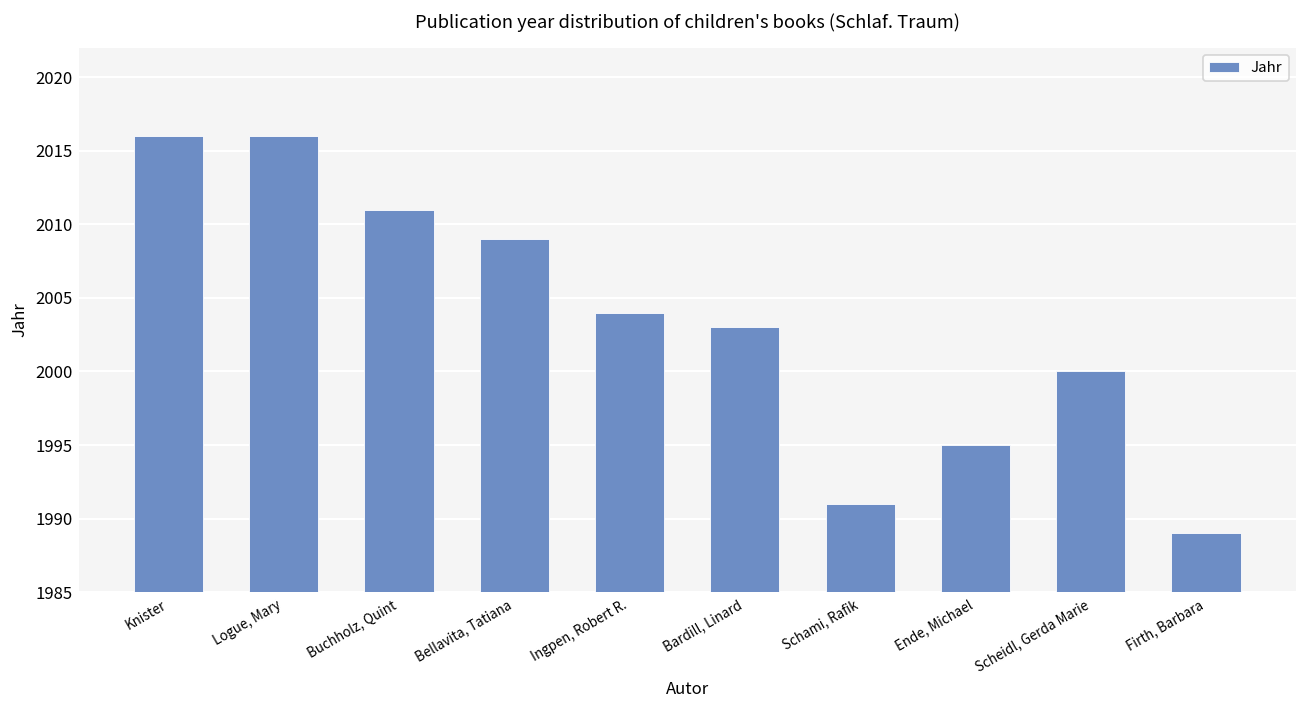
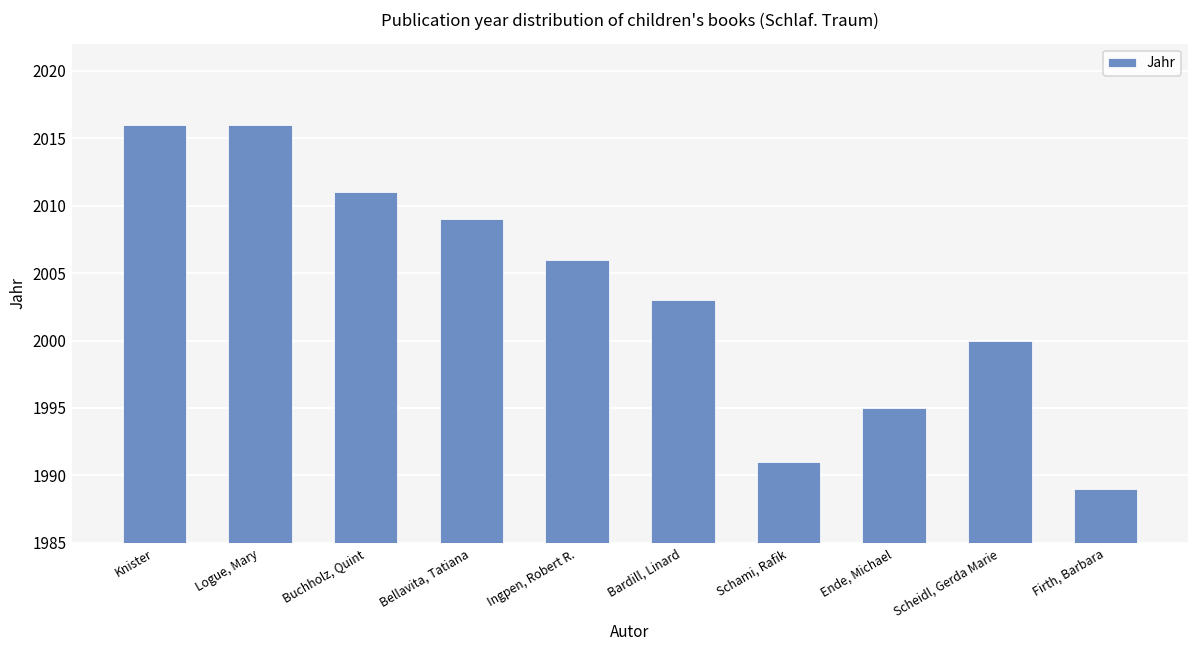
  {
    "Knister": 2016,
    "Logue, Mary": 2016,
    "Buchholz, Quint": 2011,
    "Bellavita, Tatiana": 2009,
-   "Ingpen, Robert R.": 2004,
+   "Ingpen, Robert R.": 2006,
    "Bardill, Linard": 2003,
    "Schami, Rafik": 1991,
    "Ende, Michael": 1995,
    "Scheidl, Gerda Marie": 2000,
    "Firth, Barbara": 1989
  }
